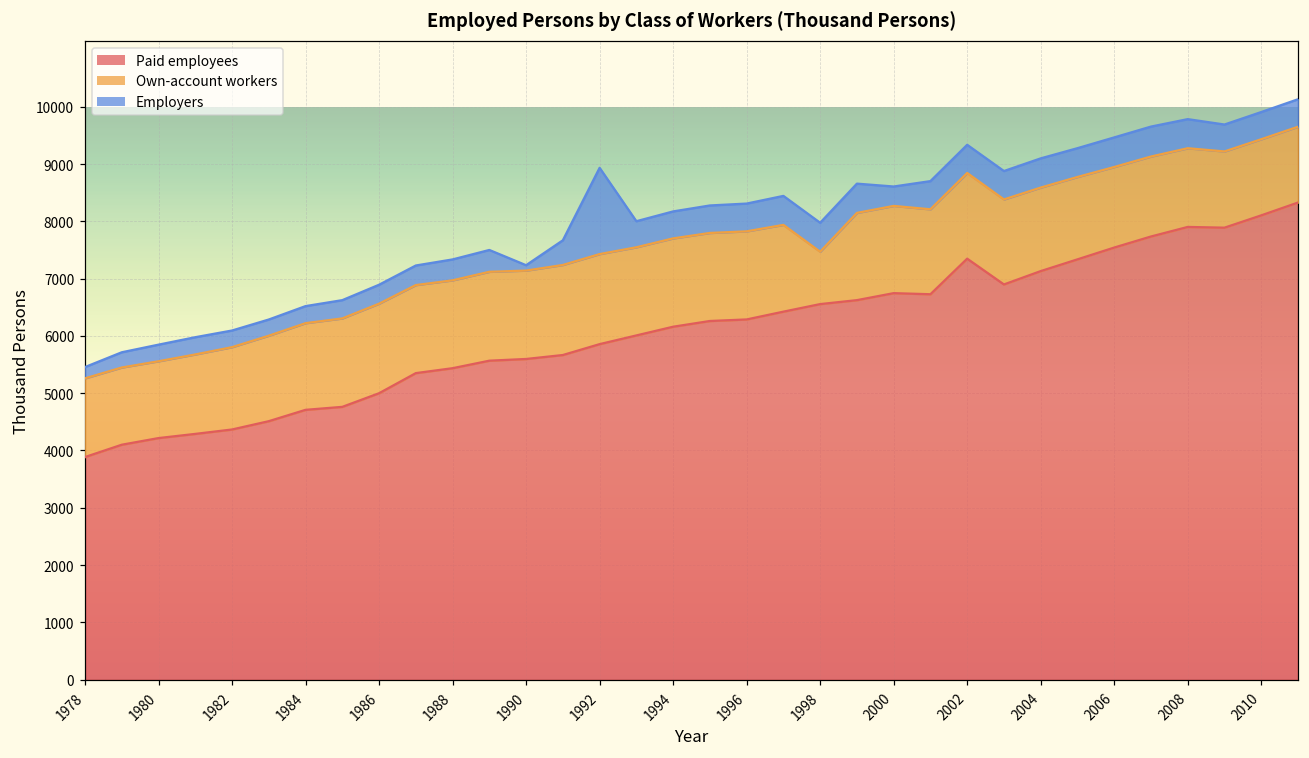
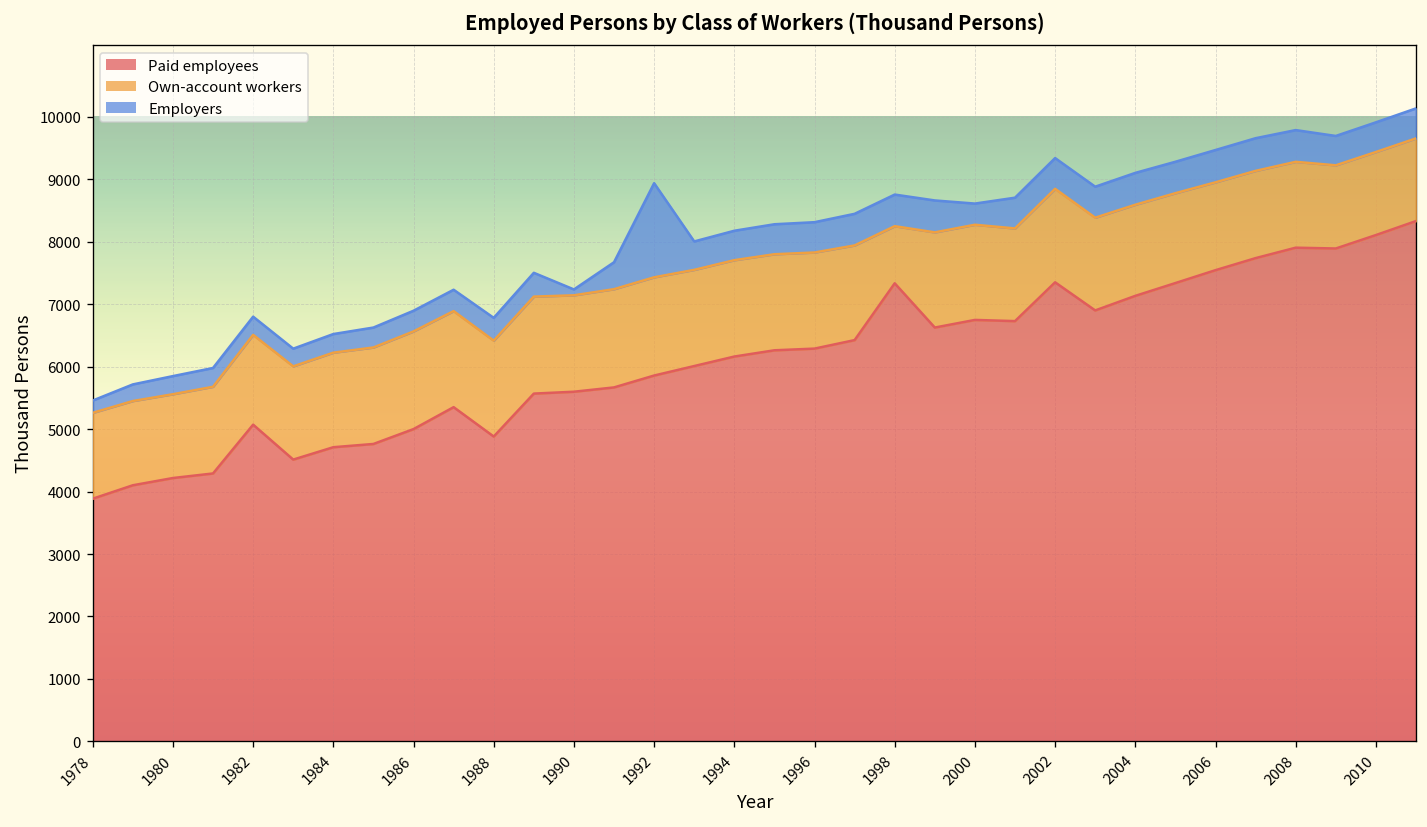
  {
    "Paid employees": {
      "1978": 3900,
      "1980": 4200,
-     "1982": 4400,
+     "1982": 5100,
      "1984": 4700,
      "1986": 5000,
-     "1988": 5400,
+     "1988": 4900,
      "1990": 5600,
      "1992": 5900,
      "1994": 6200,
      "1996": 6300,
-     "1998": 6600,
+     "1998": 7300,
      "2000": 6700,
      "2002": 7300,
      "2004": 7100,
      "2006": 7500,
      "2008": 7900,
      "2010": 8100
    },
    "Own-account workers": {
      "1978": 1400,
      "1980": 1300,
      "1982": 1400,
      "1984": 1500,
      "1986": 1600,
      "1988": 1500,
      "1990": 1500,
      "1992": 1600,
      "1994": 1500,
      "1996": 1500,
      "1998": 900,
      "2000": 1500,
      "2002": 1500,
      "2004": 1500,
      "2006": 1400,
      "2008": 1400,
      "2010": 1300
    },
    "Employers": {
      "1978": 200,
      "1980": 300,
      "1982": 300,
      "1984": 300,
      "1986": 300,
      "1988": 400,
      "1990": 100,
      "1992": 1500,
      "1994": 500,
      "1996": 500,
      "1998": 500,
      "2000": 300,
      "2002": 500,
      "2004": 500,
      "2006": 500,
      "2008": 500,
      "2010": 500
    }
  }
